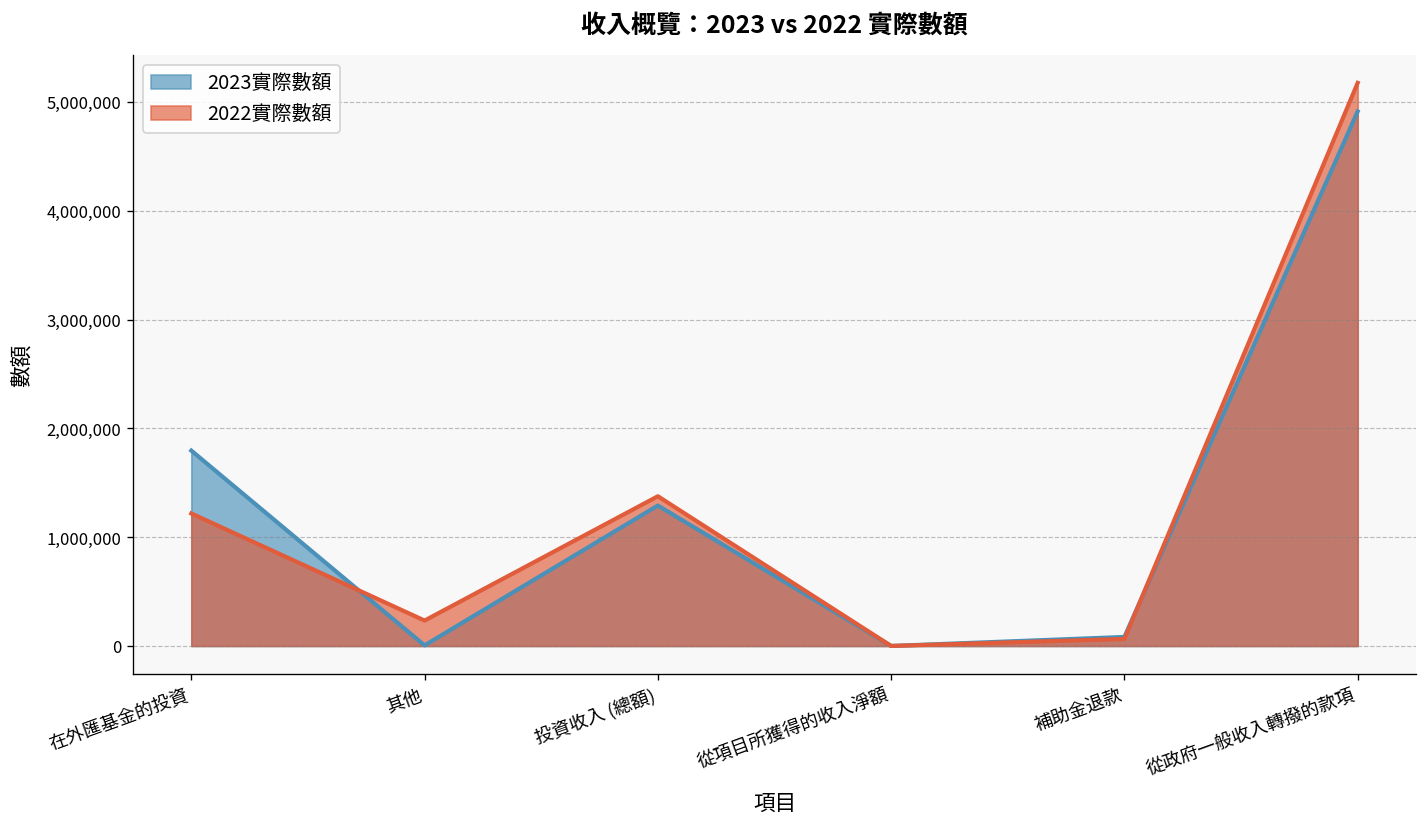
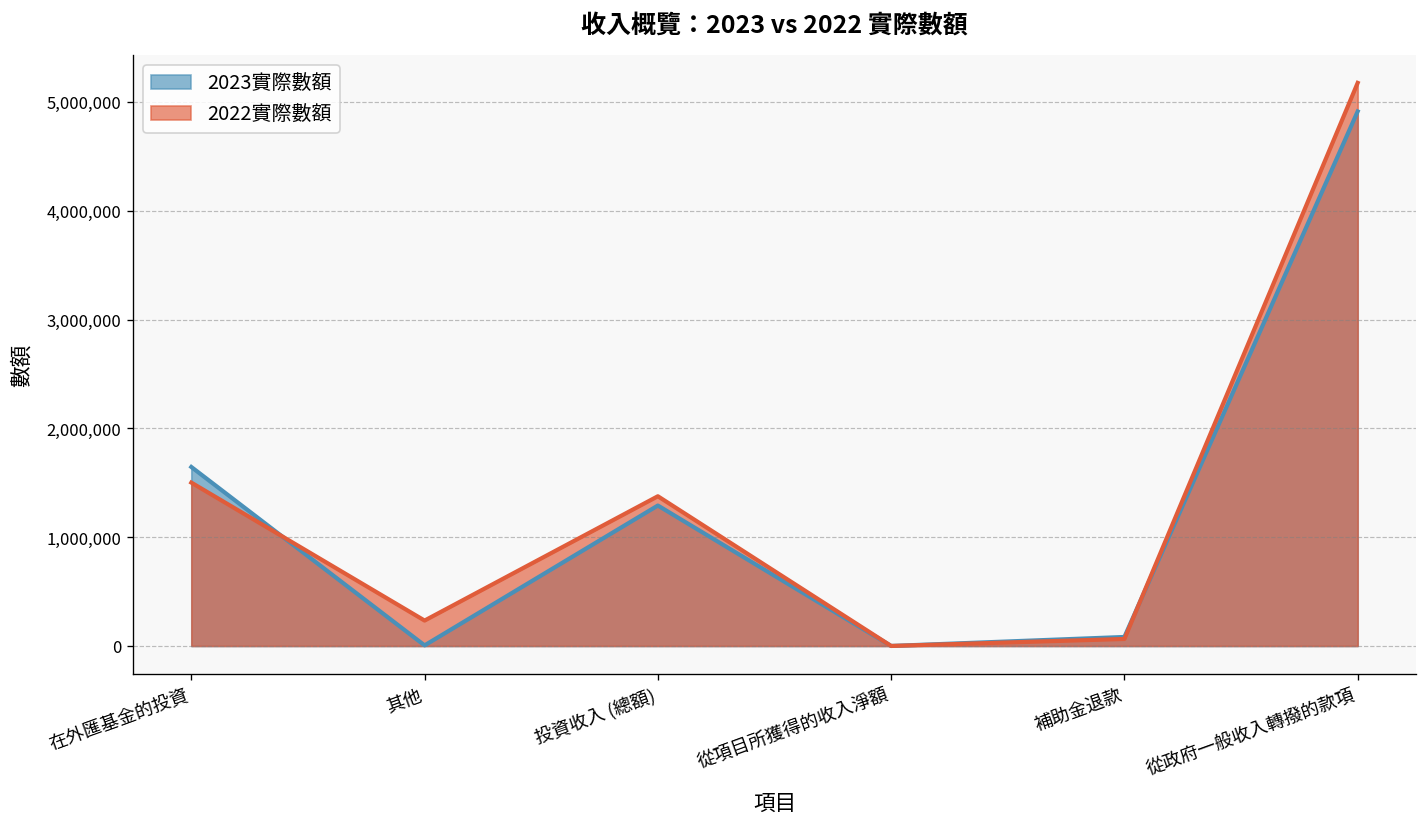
  {
    "2023實際數額": {
-     "在外匯基金的投資": "1,800,000",
+     "在外匯基金的投資": "1,600,000",
      "其他": "0",
      "投資收入 (總額)": "1,300,000",
      "從政府一般收入轉撥的款項": "4,900,000"
    },
    "2022實際數額": {
-     "在外匯基金的投資": "1,200,000",
+     "在外匯基金的投資": "1,500,000",
      "其他": "200,000",
      "投資收入 (總額)": "1,400,000",
      "從政府一般收入轉撥的款項": "5,200,000"
    }
  }
